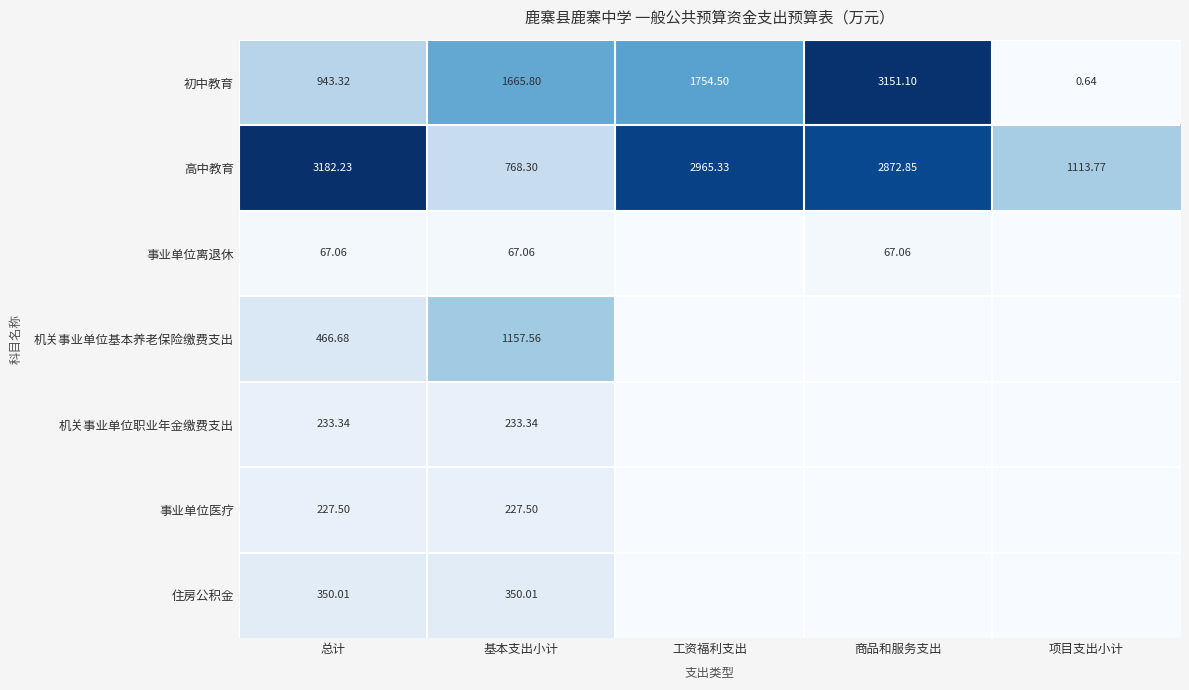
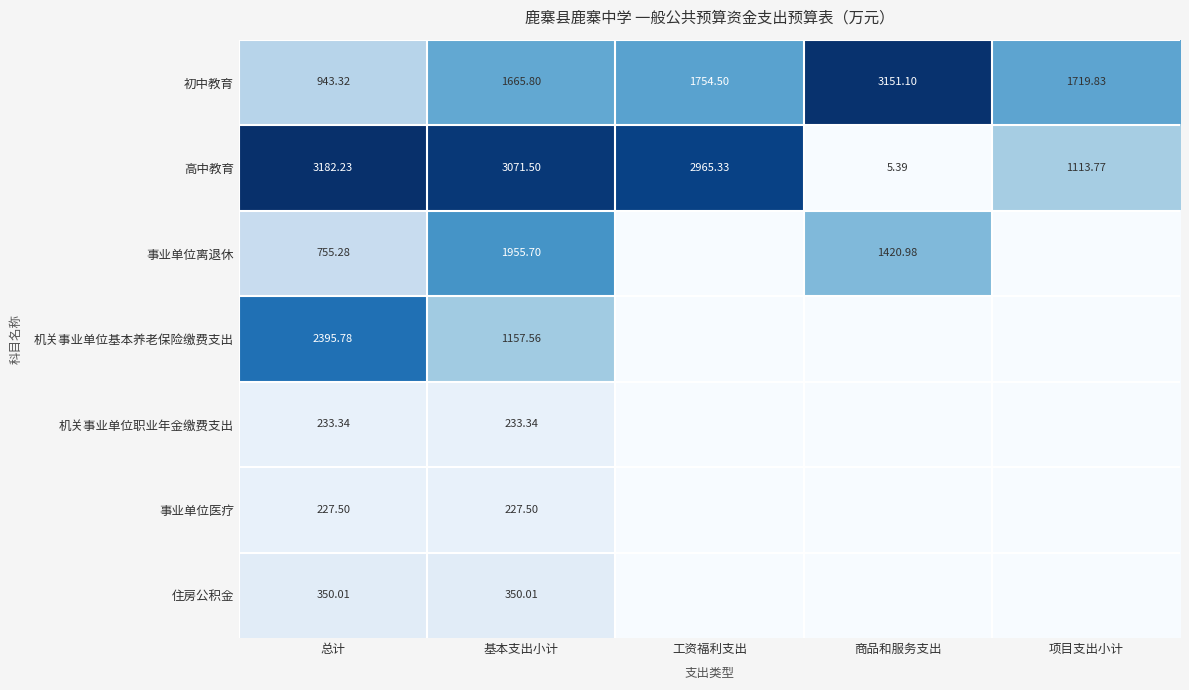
  {
    "初中教育": {
      "总计": 943.32,
      "基本支出小计": 1665.80,
      "工资福利支出": 1754.50,
      "商品和服务支出": 3151.10,
-     "项目支出小计": 0.64
+     "项目支出小计": 1719.83
    },
    "高中教育": {
      "总计": 3182.23,
-     "基本支出小计": 768.30,
+     "基本支出小计": 3071.50,
      "工资福利支出": 2965.33,
-     "商品和服务支出": 2872.85,
+     "商品和服务支出": 5.39,
      "项目支出小计": 1113.77
    },
    "事业单位离退休": {
-     "总计": 67.06,
-     "基本支出小计": 67.06,
-     "商品和服务支出": 67.06
+     "总计": 755.28,
+     "基本支出小计": 1955.70,
+     "商品和服务支出": 1420.98
    },
    "机关事业单位基本养老保险缴费支出": {
-     "总计": 466.68,
+     "总计": 2395.78,
      "基本支出小计": 1157.56
    },
    "机关事业单位职业年金缴费支出": {
      "总计": 233.34,
      "基本支出小计": 233.34
    },
    "事业单位医疗": {
      "总计": 227.50,
      "基本支出小计": 227.50
    },
    "住房公积金": {
      "总计": 350.01,
      "基本支出小计": 350.01
    }
  }
